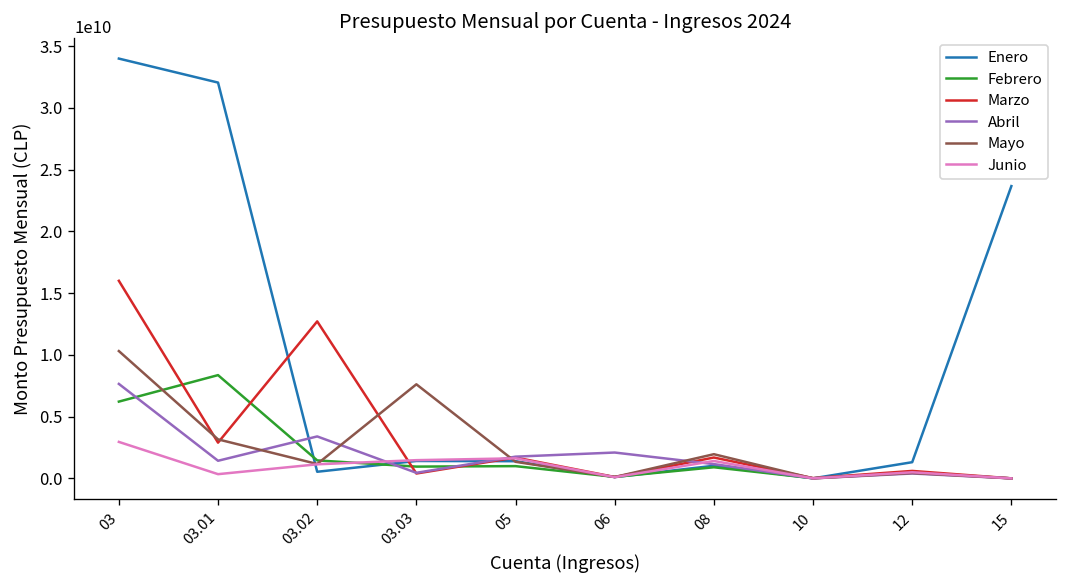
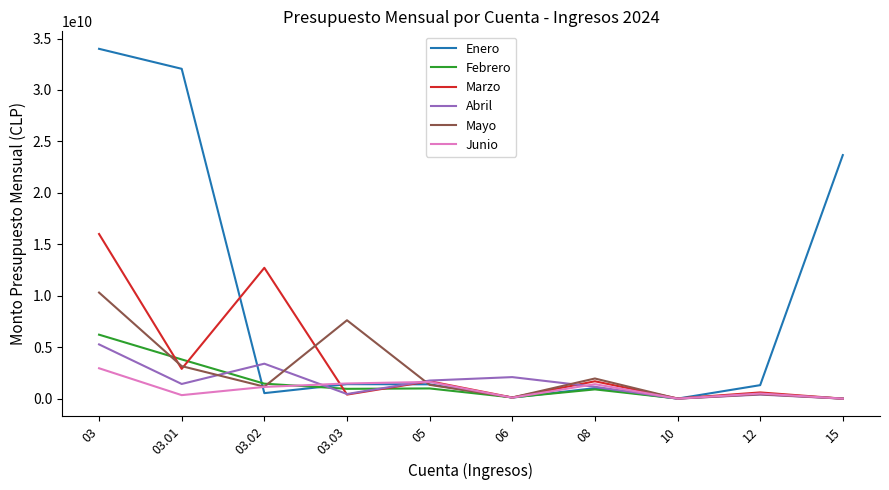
  {
    "Enero": {
      "03": 34000000000,
      "03.01": 32100000000,
      "03.02": 500000000,
      "12": 1300000000,
      "15": 23700000000
    },
    "Febrero": {
      "03": 6200000000,
-     "03.01": 8400000000,
+     "03.01": 3800000000,
      "03.02": 1500000000,
      "03.03": 1000000000,
      "05": 1000000000
    },
    "Marzo": {
      "03": 16000000000,
      "03.01": 2900000000,
      "03.02": 12700000000,
      "08": 1700000000
    },
    "Abril": {
-     "03": 7600000000,
+     "03": 5300000000,
      "03.01": 1400000000,
      "03.02": 3400000000,
      "06": 2100000000
    },
    "Mayo": {
      "03": 10300000000,
      "03.01": 3200000000,
      "03.03": 7600000000,
      "08": 2000000000
    },
    "Junio": {
      "03": 3000000000,
      "03.01": 300000000,
      "08": 1400000000
    }
  }
